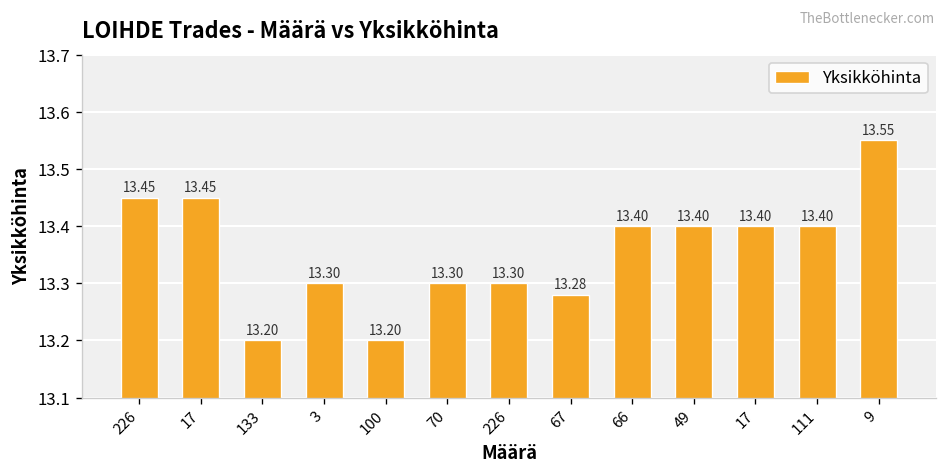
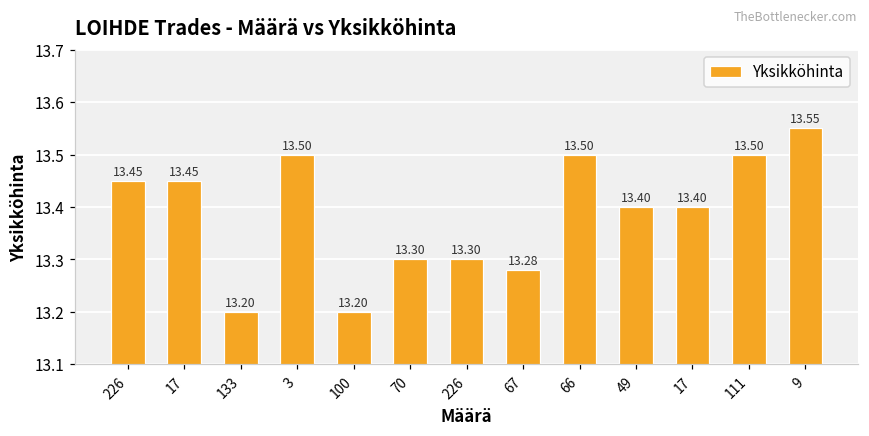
  {
    "133": 13.20,
-   "3": 13.30,
+   "3": 13.50,
    "100": 13.20,
    "70": 13.30,
    "67": 13.28,
-   "66": 13.40,
+   "66": 13.50,
    "49": 13.40,
-   "111": 13.40,
+   "111": 13.50,
    "9": 13.55
  }
